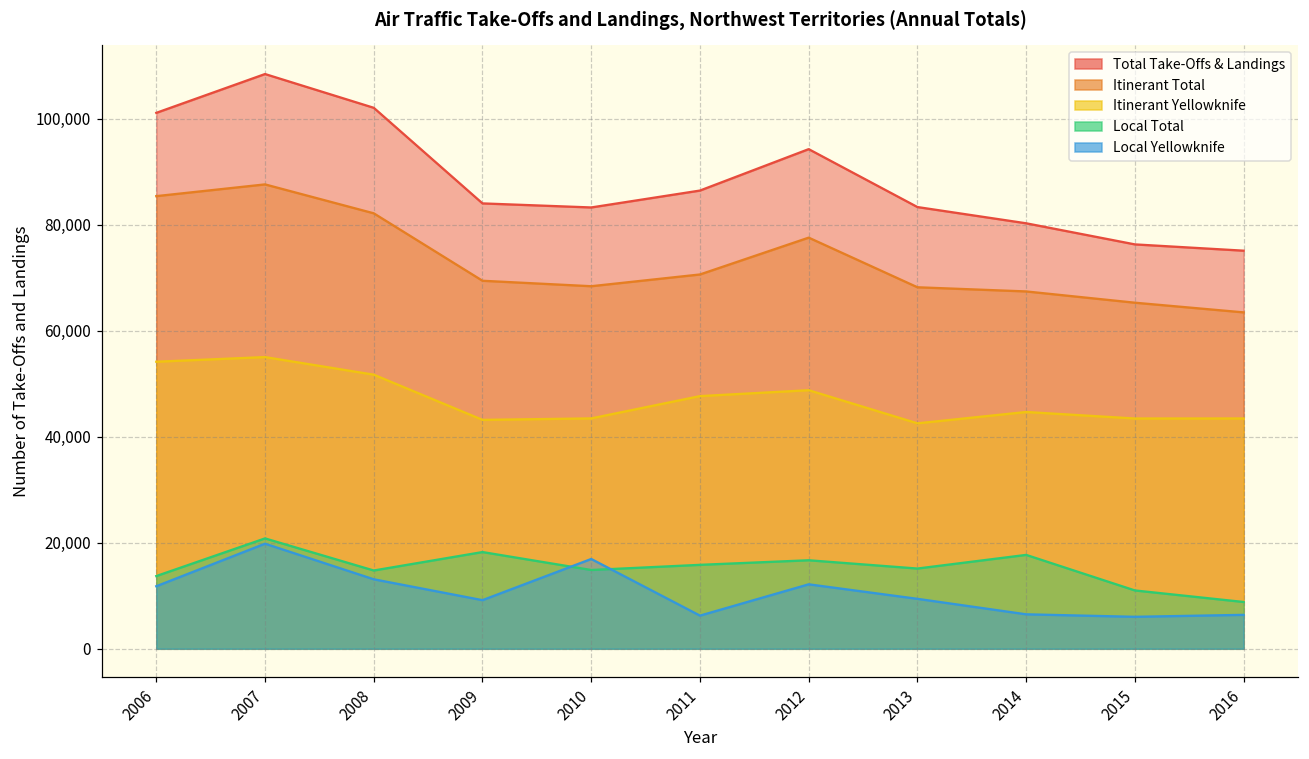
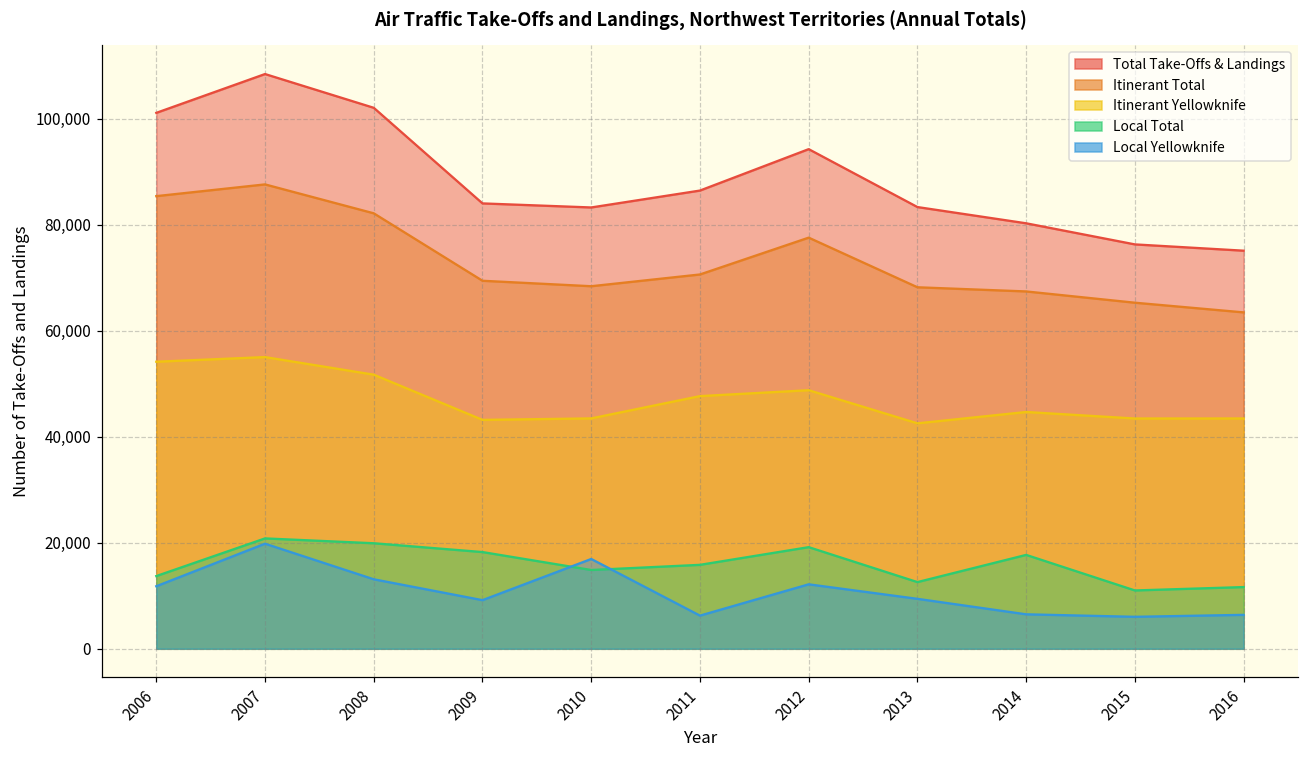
  {
    "Local Total": {
      "2006": "14,000",
      "2007": "21,000",
-     "2008": "15,000",
+     "2008": "20,000",
      "2009": "18,000",
      "2010": "15,000",
      "2011": "16,000",
-     "2012": "17,000",
-     "2013": "15,000",
+     "2012": "19,000",
+     "2013": "13,000",
      "2014": "18,000",
      "2015": "11,000",
-     "2016": "9,000"
+     "2016": "12,000"
    },
    "Local Yellowknife": {
      "2006": "12,000",
      "2007": "20,000",
      "2008": "13,000",
      "2009": "9,000",
      "2010": "17,000",
      "2011": "6,000",
      "2012": "12,000",
      "2013": "9,000",
      "2014": "7,000",
      "2015": "6,000",
      "2016": "6,000"
    }
  }
